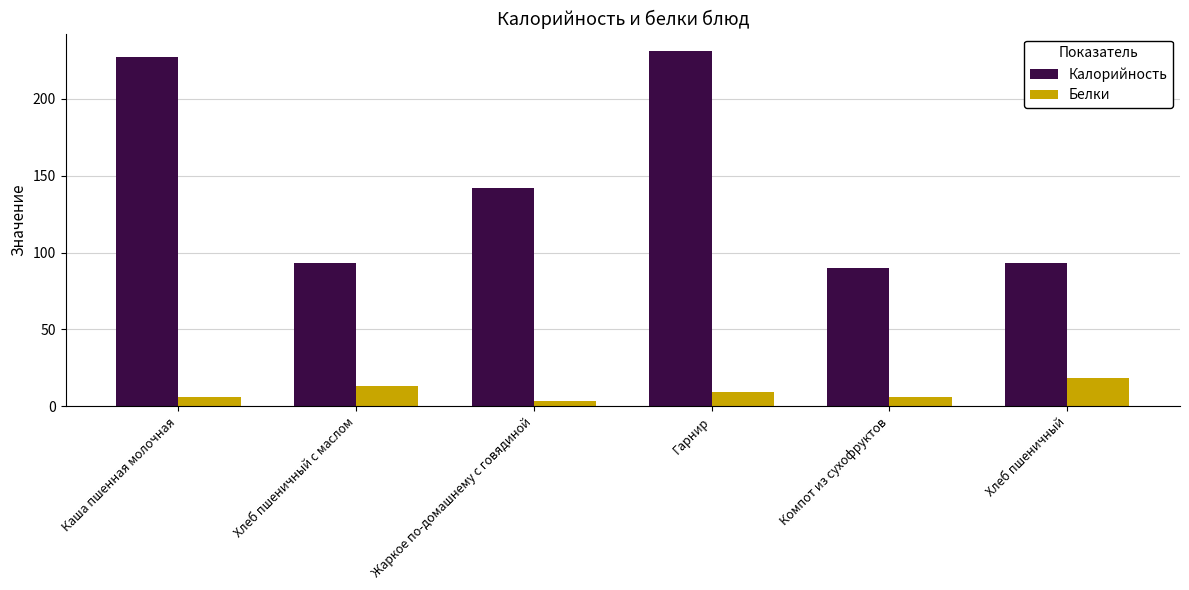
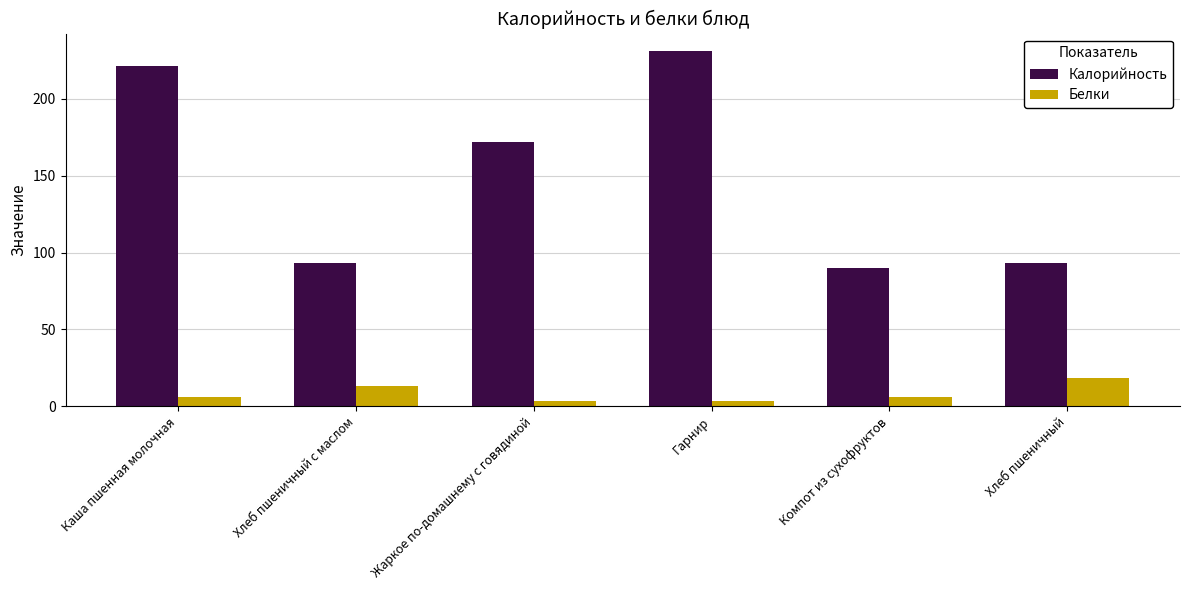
  {
    "Калорийность": {
-     "Каша пшенная молочная": 227,
+     "Каша пшенная молочная": 221,
      "Хлеб пшеничный с маслом": 94,
-     "Жаркое по-домашнему с говядиной": 142,
+     "Жаркое по-домашнему с говядиной": 172,
      "Гарнир": 231,
      "Компот из сухофруктов": 90,
      "Хлеб пшеничный": 94
    },
    "Белки": {
      "Каша пшенная молочная": 6,
      "Хлеб пшеничный с маслом": 13,
      "Жаркое по-домашнему с говядиной": 3,
-     "Гарнир": 9,
+     "Гарнир": 4,
      "Компот из сухофруктов": 6,
      "Хлеб пшеничный": 18
    }
  }
